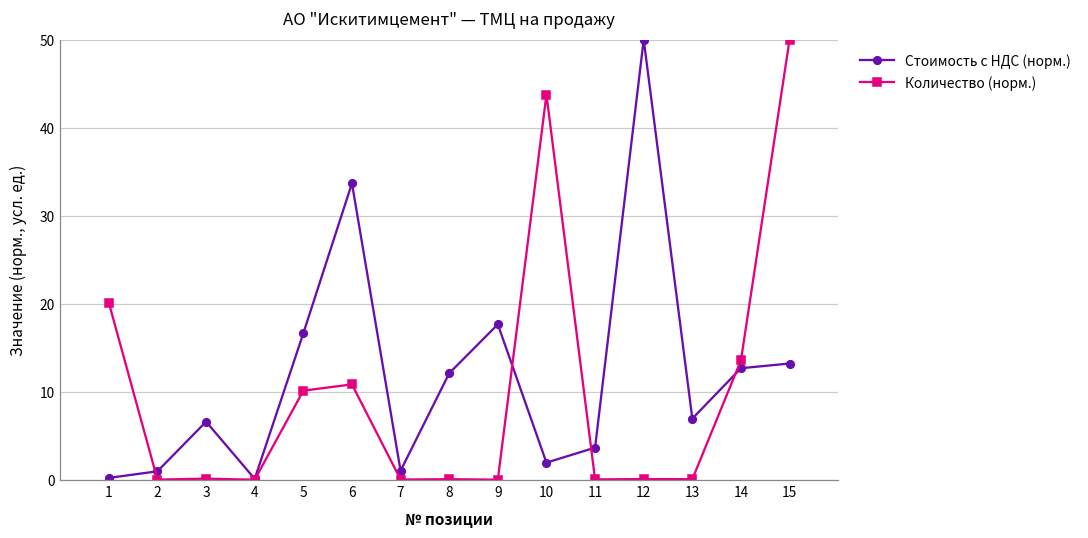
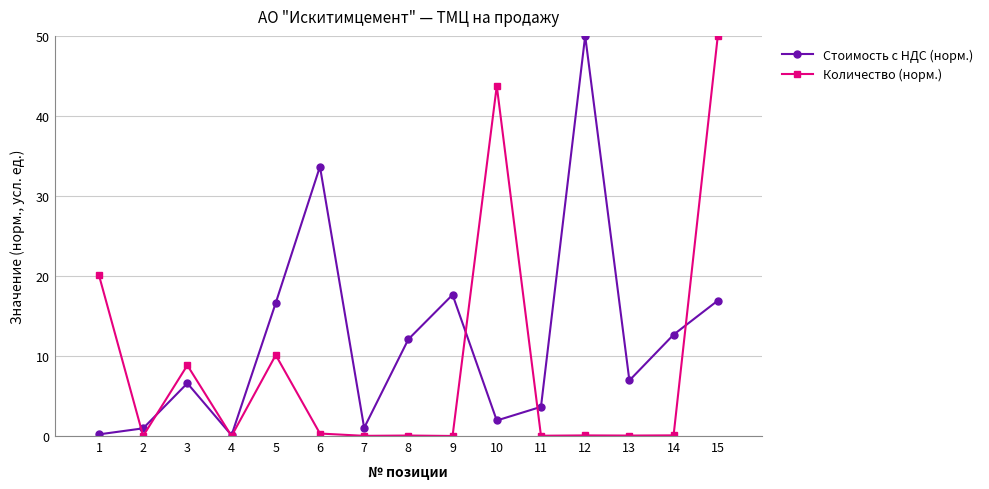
  {
    "Стоимость с НДС (норм.)": {
      "1": 0,
      "2": 1,
      "3": 7,
      "5": 17,
      "6": 34,
      "7": 1,
      "8": 12,
      "9": 18,
      "10": 2,
      "11": 4,
      "12": 50,
      "13": 7,
      "14": 13,
-     "15": 13
+     "15": 17
    },
    "Количество (норм.)": {
      "1": 20,
      "2": 0,
-     "3": 0,
+     "3": 9,
      "5": 10,
-     "6": 11,
+     "6": 0,
      "7": 0,
      "8": 0,
      "9": 0,
      "10": 44,
      "11": 0,
      "12": 0,
      "13": 0,
-     "14": 14,
+     "14": 0,
      "15": 50
    }
  }
